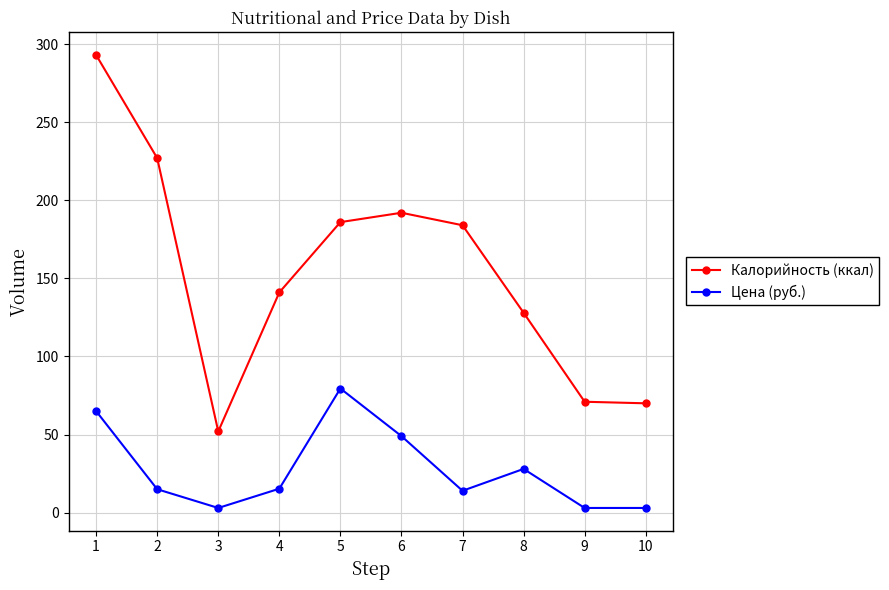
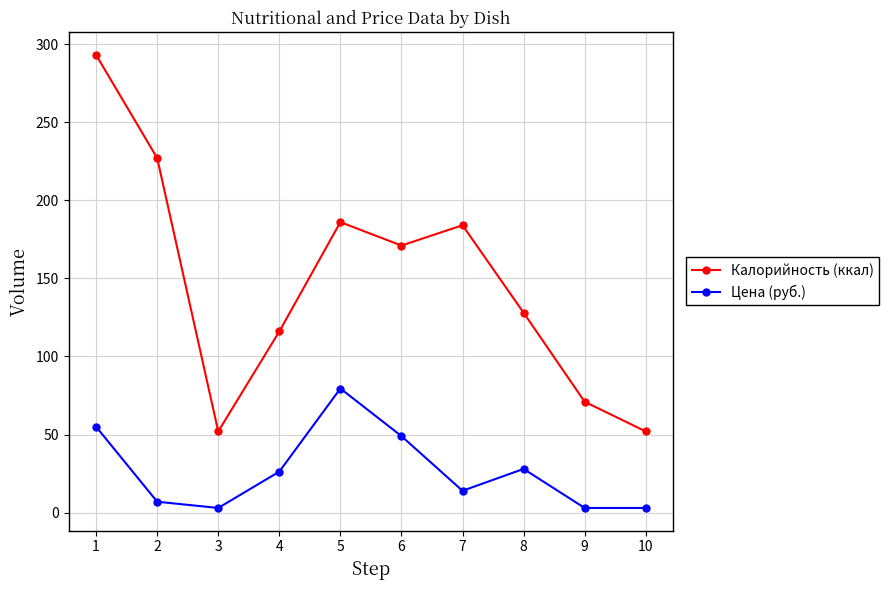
  {
    "Калорийность (ккал)": {
      "1": 293,
      "2": 227,
      "3": 52,
-     "4": 141,
+     "4": 116,
      "5": 186,
-     "6": 192,
+     "6": 171,
      "7": 184,
      "8": 128,
      "9": 71,
-     "10": 70
+     "10": 52
    },
    "Цена (руб.)": {
-     "1": 65,
-     "2": 15,
+     "1": 55,
+     "2": 7,
      "3": 3,
-     "4": 15,
+     "4": 26,
      "5": 79,
      "6": 49,
      "7": 14,
      "8": 28,
      "9": 3,
      "10": 3
    }
  }
